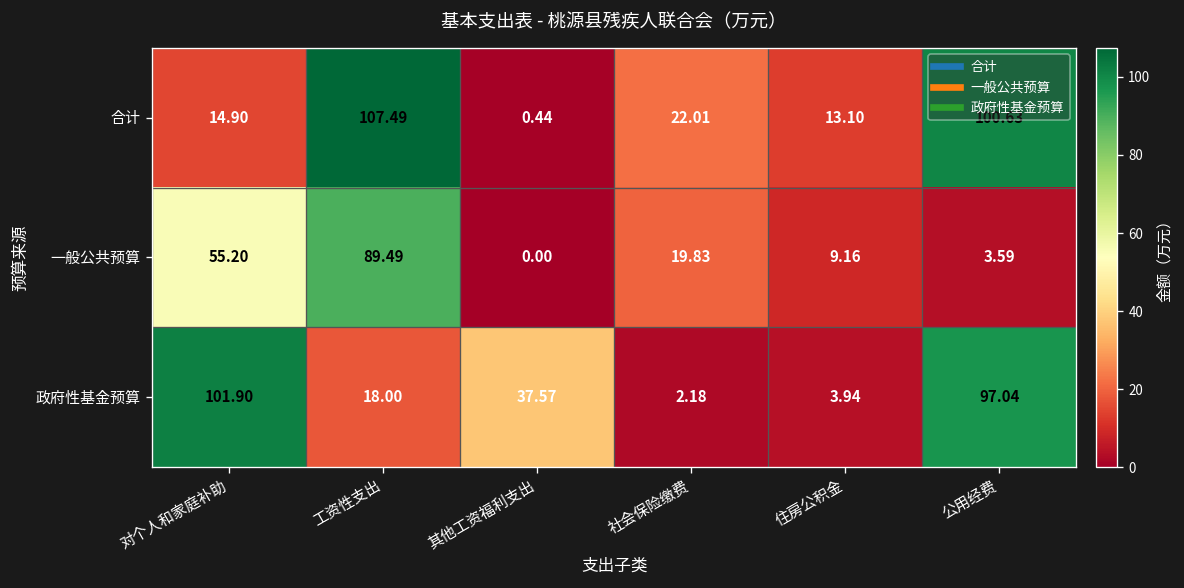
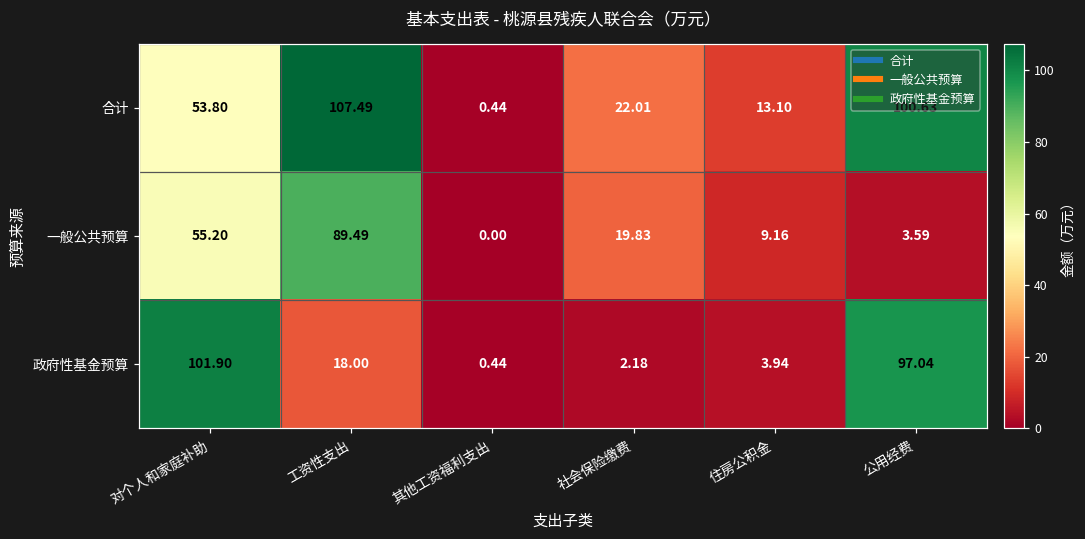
  {
    "合计": {
-     "对个人和家庭补助": 14.90,
+     "对个人和家庭补助": 53.80,
      "工资性支出": 107.49,
      "其他工资福利支出": 0.44,
      "社会保险缴费": 22.01,
      "住房公积金": 13.10
    },
    "一般公共预算": {
      "对个人和家庭补助": 55.20,
      "工资性支出": 89.49,
      "其他工资福利支出": 0.00,
      "社会保险缴费": 19.83,
      "住房公积金": 9.16,
      "公用经费": 3.59
    },
    "政府性基金预算": {
      "对个人和家庭补助": 101.90,
      "工资性支出": 18.00,
-     "其他工资福利支出": 37.57,
+     "其他工资福利支出": 0.44,
      "社会保险缴费": 2.18,
      "住房公积金": 3.94,
      "公用经费": 97.04
    }
  }
